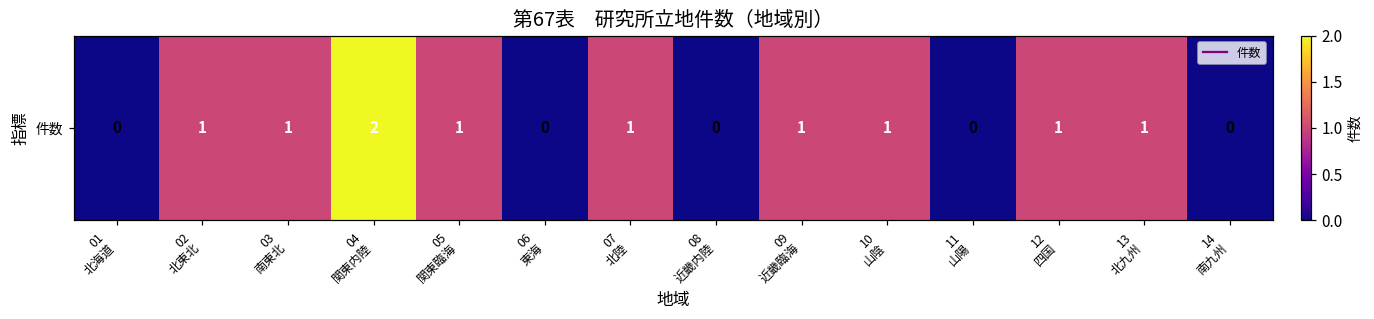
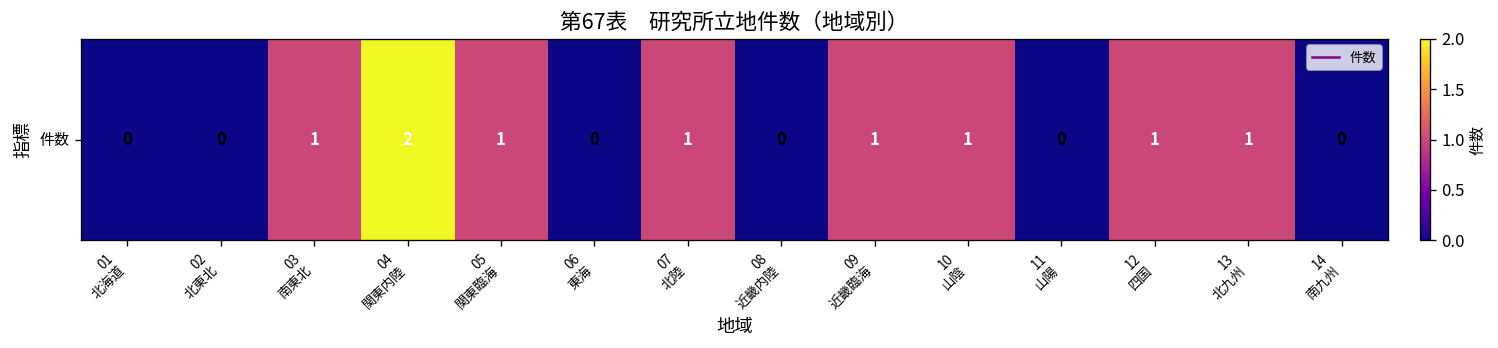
  {
    "件数": {
      "01 北海道": 0,
-     "02 北東北": 1,
+     "02 北東北": 0,
      "03 南東北": 1,
      "04 関東内陸": 2,
      "05 関東臨海": 1,
      "06 東海": 0,
      "07 北陸": 1,
      "08 近畿内陸": 0,
      "09 近畿臨海": 1,
      "10 山陰": 1,
      "11 山陽": 0,
      "12 四国": 1,
      "13 北九州": 1,
      "14 南九州": 0
    }
  }
